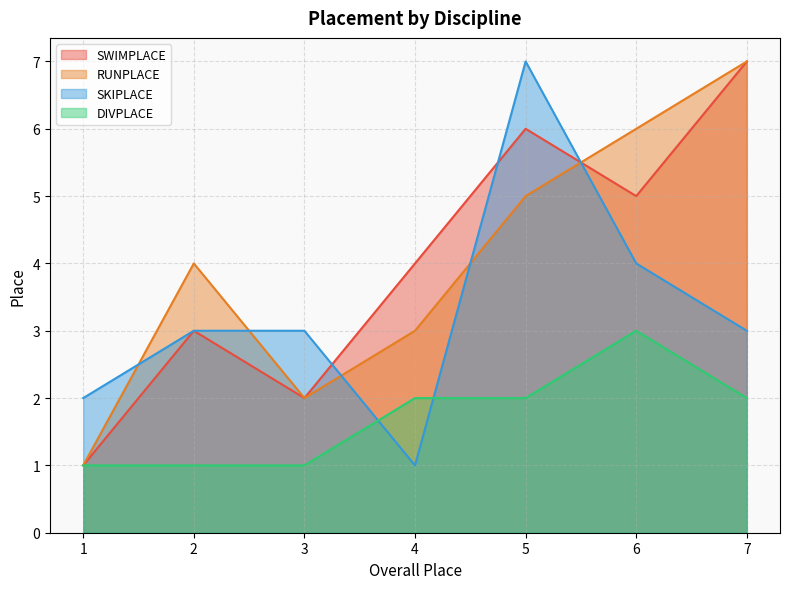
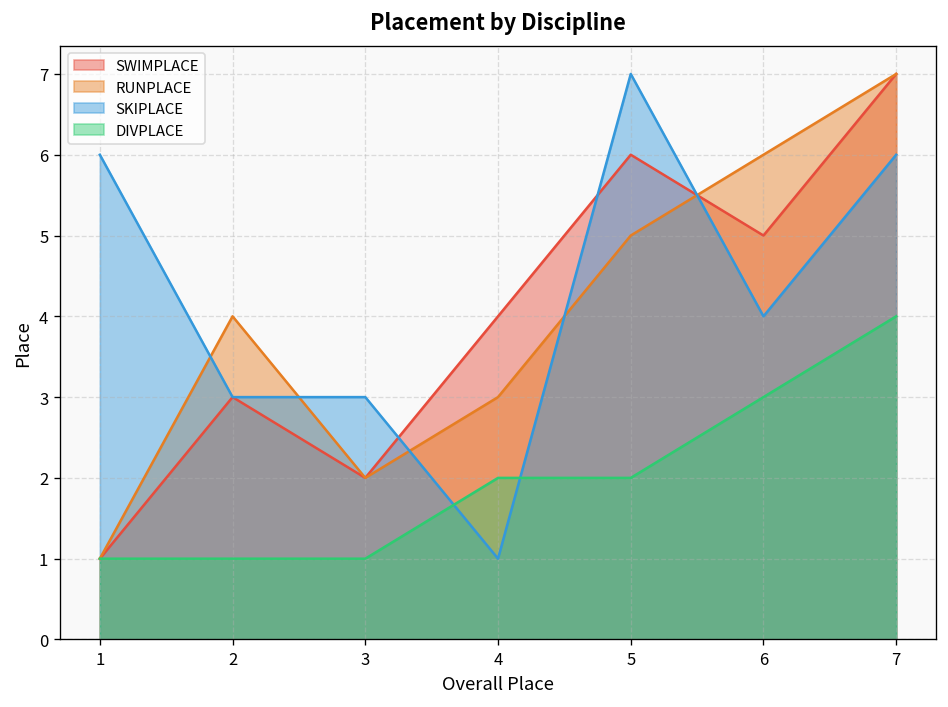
  {
    "SKIPLACE": {
-     "1": 2,
+     "1": 6,
      "3": 3,
      "4": 1,
      "5": 7,
      "6": 4,
-     "7": 3
+     "7": 6
    },
    "DIVPLACE": {
      "2": 1,
      "3": 1,
      "4": 2,
      "5": 2,
      "6": 3,
-     "7": 2
+     "7": 4
    }
  }
